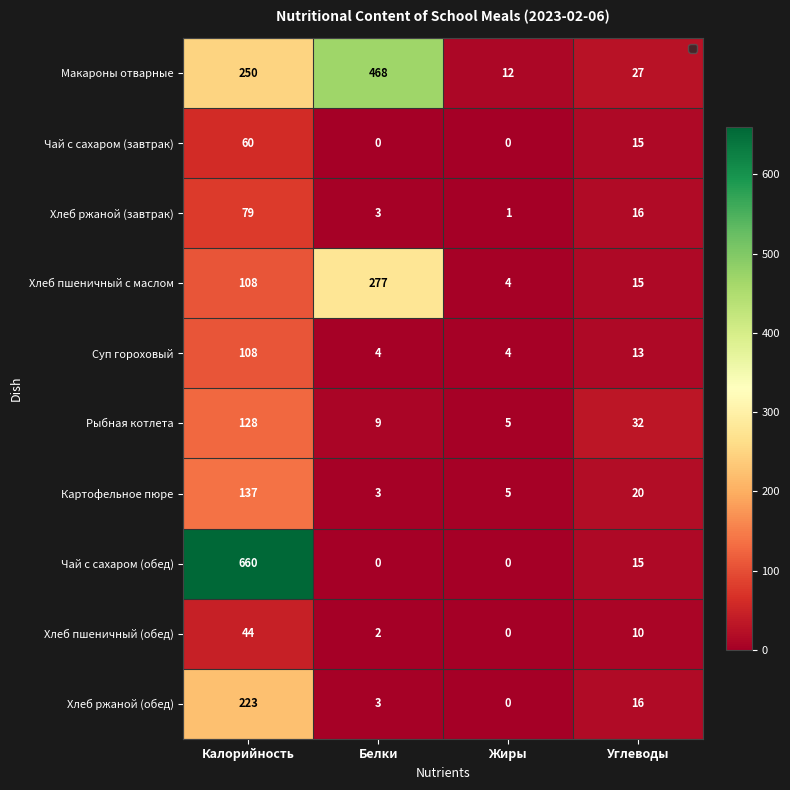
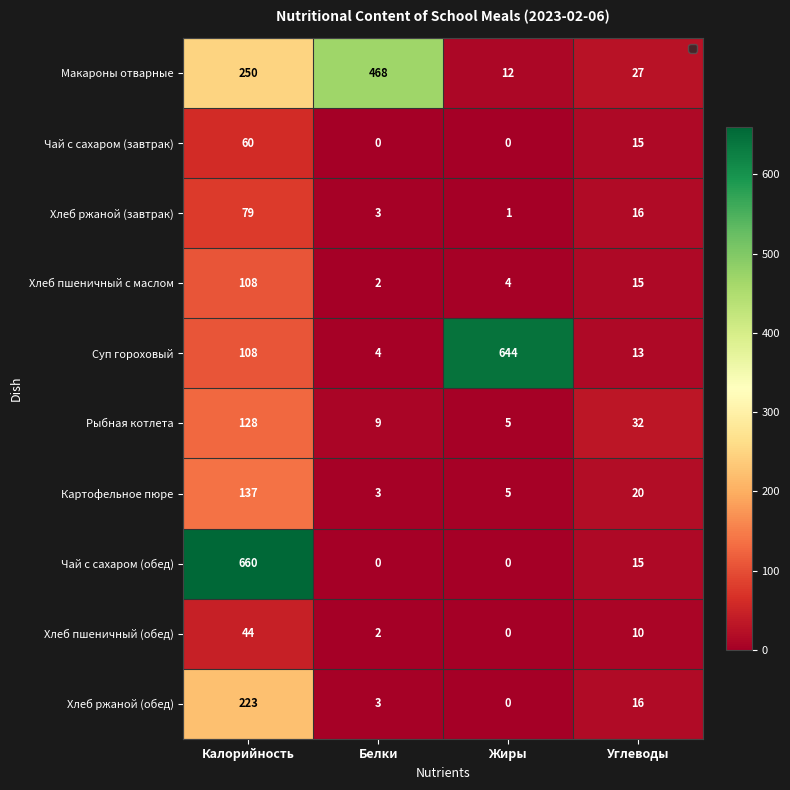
  {
    "Макароны отварные": {
      "Калорийность": 250,
      "Белки": 468,
      "Жиры": 12,
      "Углеводы": 27
    },
    "Чай с сахаром (завтрак)": {
      "Калорийность": 60,
      "Белки": 0,
      "Жиры": 0,
      "Углеводы": 15
    },
    "Хлеб ржаной (завтрак)": {
      "Калорийность": 79,
      "Белки": 3,
      "Жиры": 1,
      "Углеводы": 16
    },
    "Хлеб пшеничный с маслом": {
      "Калорийность": 108,
-     "Белки": 277,
+     "Белки": 2,
      "Жиры": 4,
      "Углеводы": 15
    },
    "Суп гороховый": {
      "Калорийность": 108,
      "Белки": 4,
-     "Жиры": 4,
+     "Жиры": 644,
      "Углеводы": 13
    },
    "Рыбная котлета": {
      "Калорийность": 128,
      "Белки": 9,
      "Жиры": 5,
      "Углеводы": 32
    },
    "Картофельное пюре": {
      "Калорийность": 137,
      "Белки": 3,
      "Жиры": 5,
      "Углеводы": 20
    },
    "Чай с сахаром (обед)": {
      "Калорийность": 660,
      "Белки": 0,
      "Жиры": 0,
      "Углеводы": 15
    },
    "Хлеб пшеничный (обед)": {
      "Калорийность": 44,
      "Белки": 2,
      "Жиры": 0,
      "Углеводы": 10
    },
    "Хлеб ржаной (обед)": {
      "Калорийность": 223,
      "Белки": 3,
      "Жиры": 0,
      "Углеводы": 16
    }
  }
